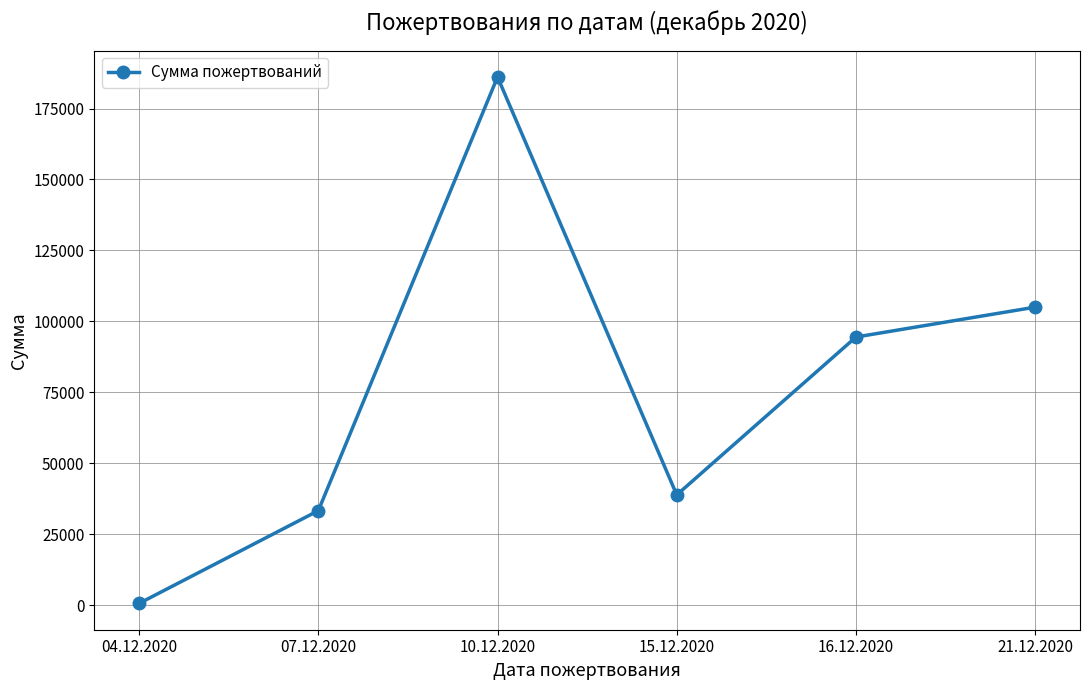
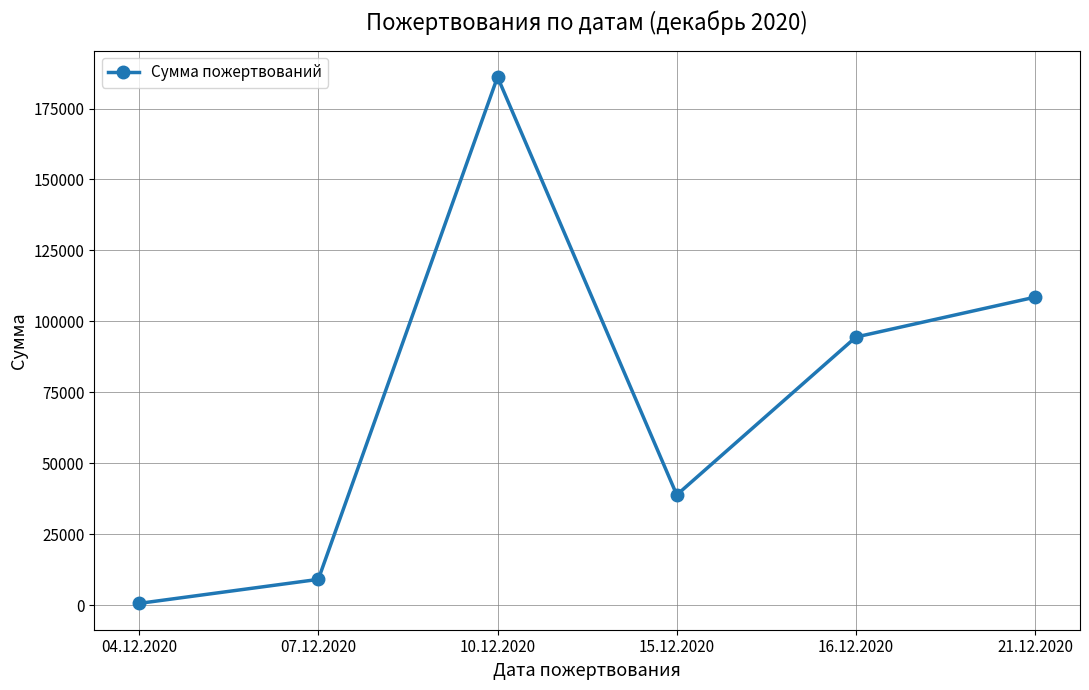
  {
    "04.12.2020": 1000,
-   "07.12.2020": 33000,
+   "07.12.2020": 9000,
    "10.12.2020": 186000,
    "15.12.2020": 39000,
    "16.12.2020": 94000,
-   "21.12.2020": 105000
+   "21.12.2020": 109000
  }
